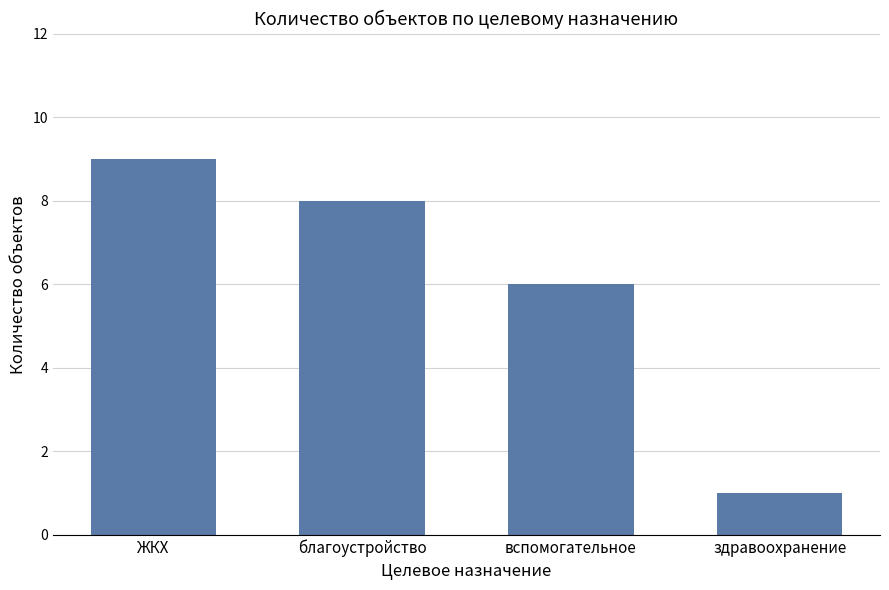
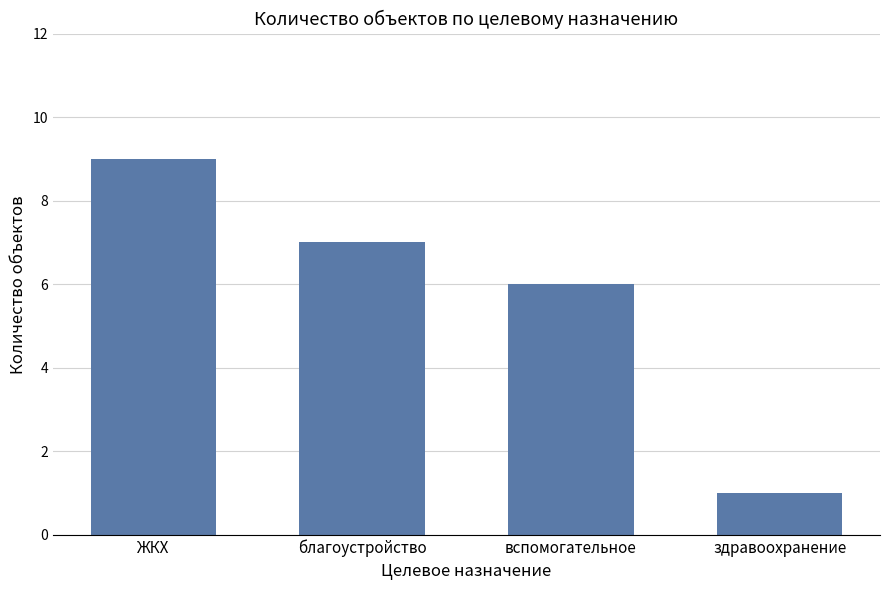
  {
    "ЖКХ": 9,
-   "благоустройство": 8,
+   "благоустройство": 7,
    "вспомогательное": 6,
    "здравоохранение": 1
  }
